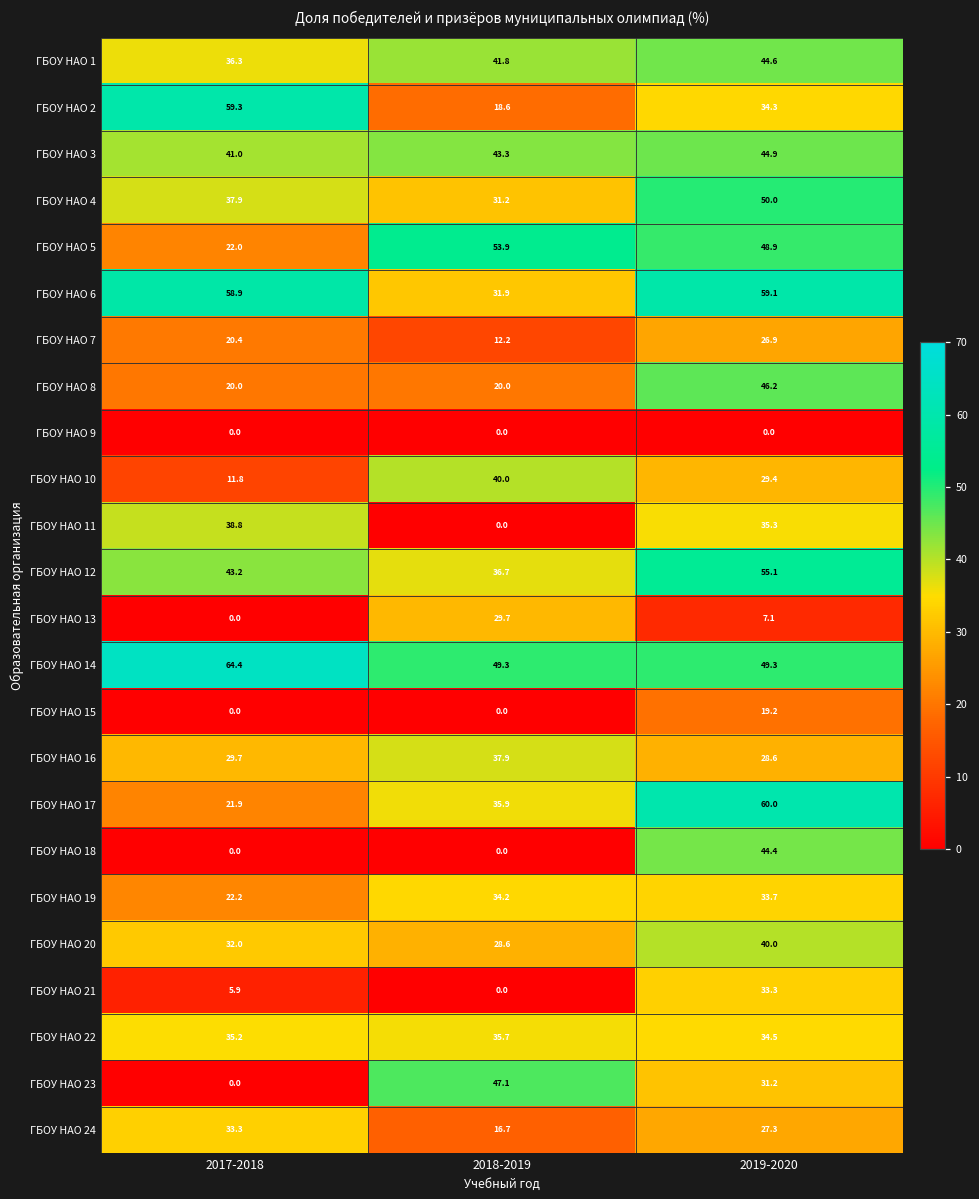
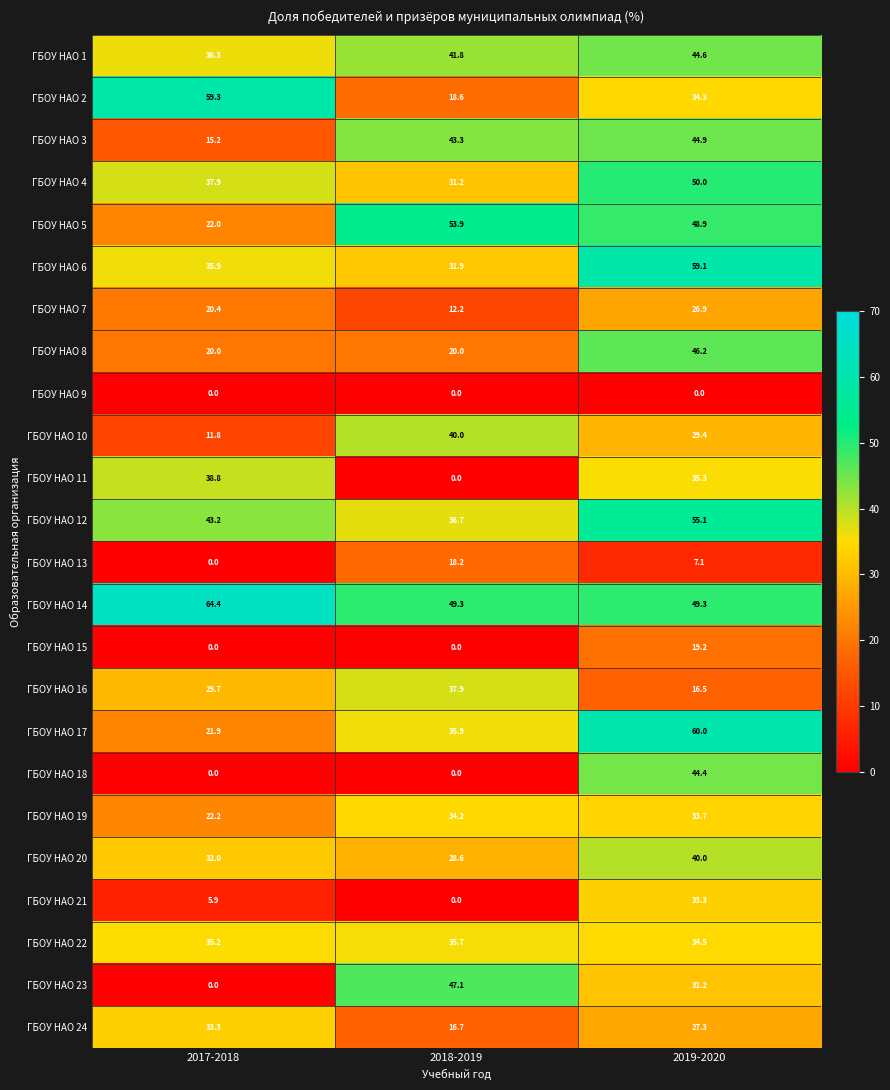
  {
    "ГБОУ НАО 1": {
      "2017-2018": 36.3,
      "2018-2019": 41.8,
      "2019-2020": 44.6
    },
    "ГБОУ НАО 2": {
      "2017-2018": 59.3,
      "2018-2019": 18.6,
      "2019-2020": 34.3
    },
    "ГБОУ НАО 3": {
-     "2017-2018": 41.0,
+     "2017-2018": 15.2,
      "2018-2019": 43.3,
      "2019-2020": 44.9
    },
    "ГБОУ НАО 4": {
      "2017-2018": 37.9,
      "2018-2019": 31.2,
      "2019-2020": 50.0
    },
    "ГБОУ НАО 5": {
      "2017-2018": 22.0,
      "2018-2019": 53.9,
      "2019-2020": 48.9
    },
    "ГБОУ НАО 6": {
-     "2017-2018": 58.9,
+     "2017-2018": 35.9,
      "2018-2019": 31.9,
      "2019-2020": 59.1
    },
    "ГБОУ НАО 7": {
      "2017-2018": 20.4,
      "2018-2019": 12.2,
      "2019-2020": 26.9
    },
    "ГБОУ НАО 8": {
      "2017-2018": 20.0,
      "2018-2019": 20.0,
      "2019-2020": 46.2
    },
    "ГБОУ НАО 9": {
      "2017-2018": 0.0,
      "2018-2019": 0.0,
      "2019-2020": 0.0
    },
    "ГБОУ НАО 10": {
      "2017-2018": 11.8,
      "2018-2019": 40.0,
      "2019-2020": 29.4
    },
    "ГБОУ НАО 11": {
      "2017-2018": 38.8,
      "2018-2019": 0.0,
      "2019-2020": 35.3
    },
    "ГБОУ НАО 12": {
      "2017-2018": 43.2,
      "2018-2019": 36.7,
      "2019-2020": 55.1
    },
    "ГБОУ НАО 13": {
      "2017-2018": 0.0,
-     "2018-2019": 29.7,
+     "2018-2019": 18.2,
      "2019-2020": 7.1
    },
    "ГБОУ НАО 14": {
      "2017-2018": 64.4,
      "2018-2019": 49.3,
      "2019-2020": 49.3
    },
    "ГБОУ НАО 15": {
      "2017-2018": 0.0,
      "2018-2019": 0.0,
      "2019-2020": 19.2
    },
    "ГБОУ НАО 16": {
      "2017-2018": 29.7,
      "2018-2019": 37.9,
-     "2019-2020": 28.6
+     "2019-2020": 16.5
    },
    "ГБОУ НАО 17": {
      "2017-2018": 21.9,
      "2018-2019": 35.9,
      "2019-2020": 60.0
    },
    "ГБОУ НАО 18": {
      "2017-2018": 0.0,
      "2018-2019": 0.0,
      "2019-2020": 44.4
    },
    "ГБОУ НАО 19": {
      "2017-2018": 22.2,
      "2018-2019": 34.2,
      "2019-2020": 33.7
    },
    "ГБОУ НАО 20": {
      "2017-2018": 32.0,
      "2018-2019": 28.6,
      "2019-2020": 40.0
    },
    "ГБОУ НАО 21": {
      "2017-2018": 5.9,
      "2018-2019": 0.0,
      "2019-2020": 33.3
    },
    "ГБОУ НАО 22": {
      "2017-2018": 35.2,
      "2018-2019": 35.7,
      "2019-2020": 34.5
    },
    "ГБОУ НАО 23": {
      "2017-2018": 0.0,
      "2018-2019": 47.1,
      "2019-2020": 31.2
    },
    "ГБОУ НАО 24": {
      "2017-2018": 33.3,
      "2018-2019": 16.7,
      "2019-2020": 27.3
    }
  }
